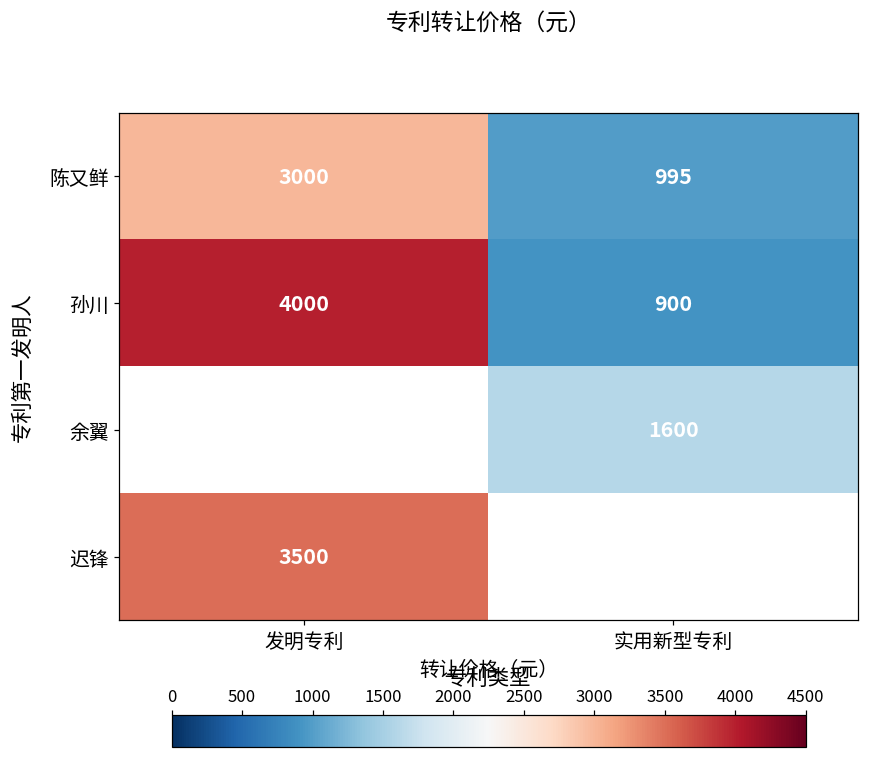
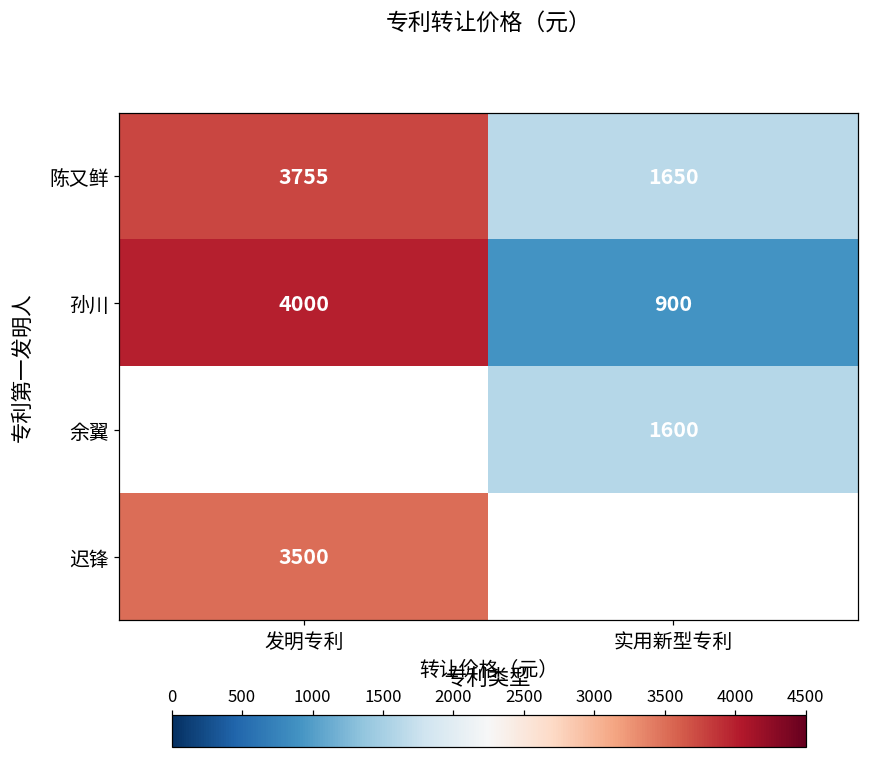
  {
    "陈又鲜": {
-     "发明专利": 3000,
-     "实用新型专利": 995
+     "发明专利": 3755,
+     "实用新型专利": 1650
    },
    "孙川": {
      "发明专利": 4000,
      "实用新型专利": 900
    },
    "余翼": {
      "实用新型专利": 1600
    },
    "迟锋": {
      "发明专利": 3500
    }
  }
